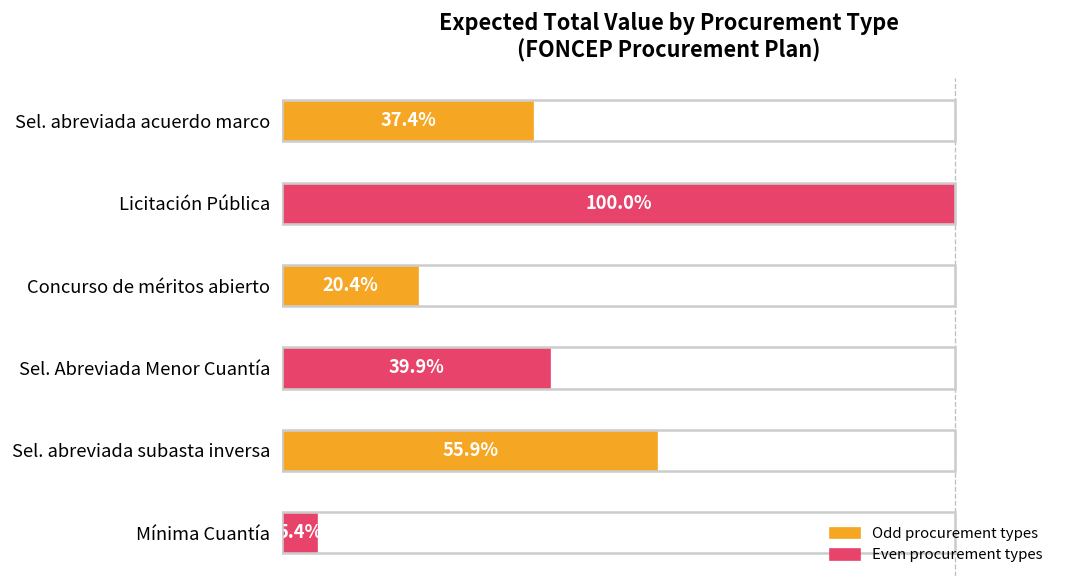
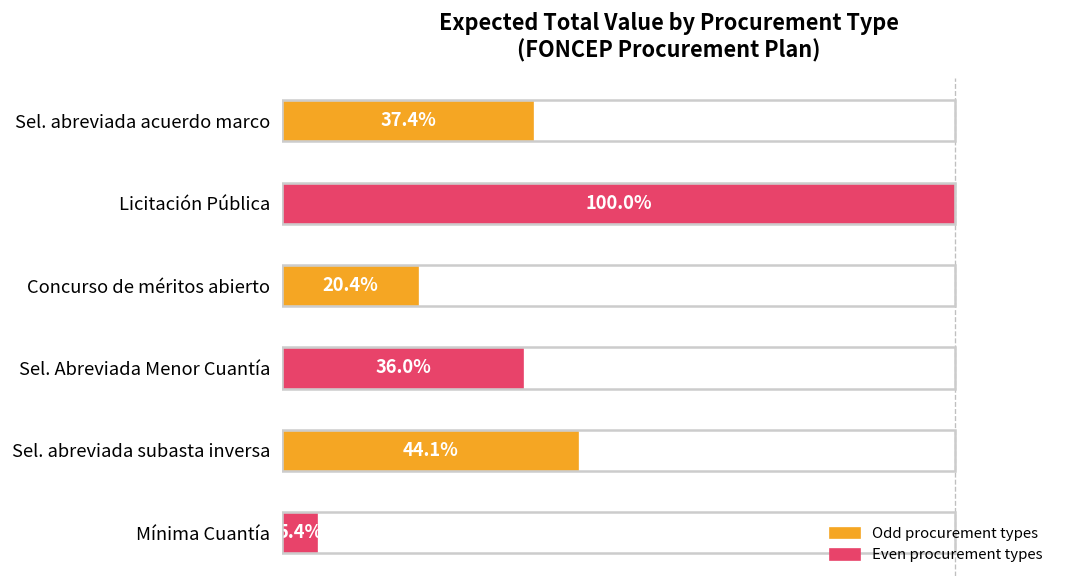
  {
    "Sel. abreviada acuerdo marco": "37.4%",
    "Licitación Pública": "100.0%",
    "Concurso de méritos abierto": "20.4%",
-   "Sel. Abreviada Menor Cuantía": "39.9%",
-   "Sel. abreviada subasta inversa": "55.9%",
+   "Sel. Abreviada Menor Cuantía": "36.0%",
+   "Sel. abreviada subasta inversa": "44.1%",
    "Mínima Cuantía": "5.4%"
  }
